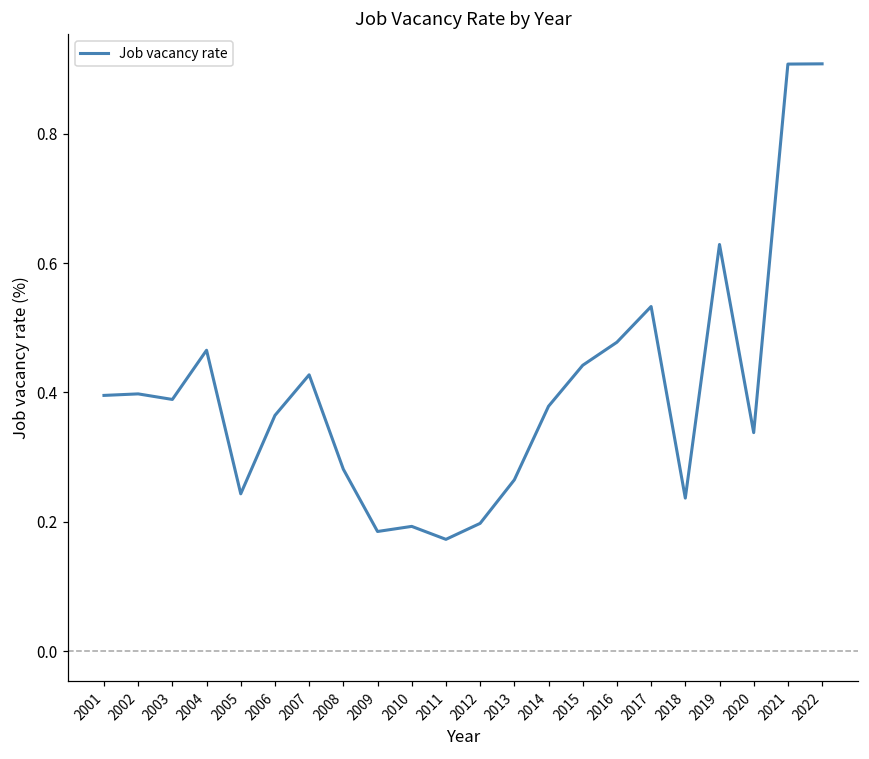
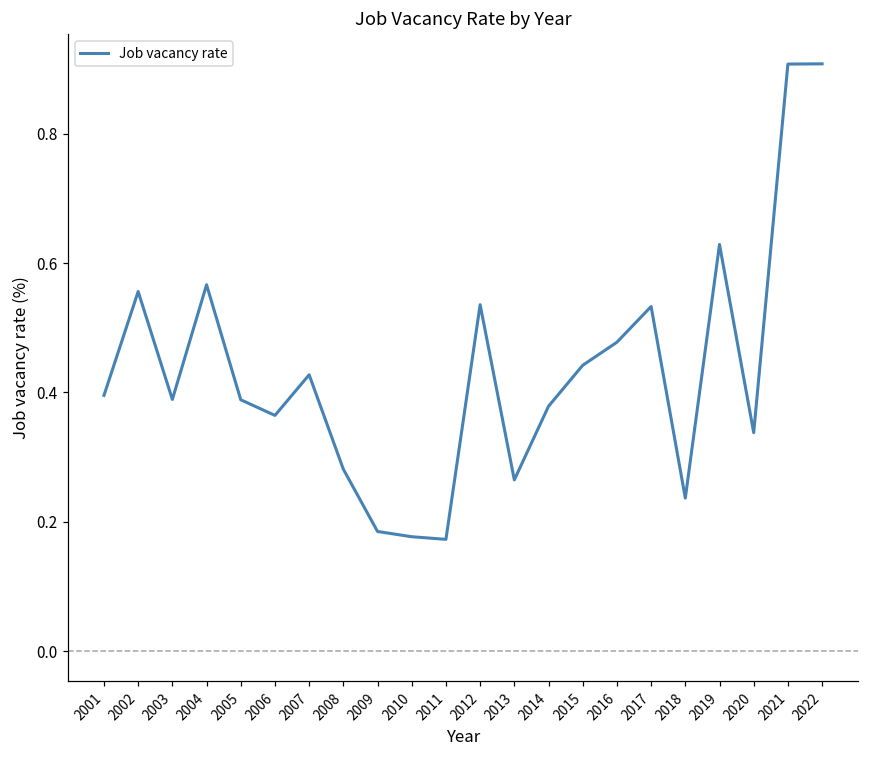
  {
    "2001": 0.40,
-   "2002": 0.40,
+   "2002": 0.56,
    "2003": 0.39,
-   "2004": 0.47,
-   "2005": 0.24,
+   "2004": 0.57,
+   "2005": 0.39,
    "2006": 0.36,
    "2007": 0.43,
    "2008": 0.28,
    "2009": 0.19,
-   "2010": 0.19,
+   "2010": 0.18,
    "2011": 0.17,
-   "2012": 0.20,
+   "2012": 0.54,
    "2013": 0.26,
    "2014": 0.38,
    "2015": 0.44,
    "2016": 0.48,
    "2017": 0.53,
    "2018": 0.24,
    "2019": 0.63,
    "2020": 0.34,
    "2021": 0.91,
    "2022": 0.91
  }
